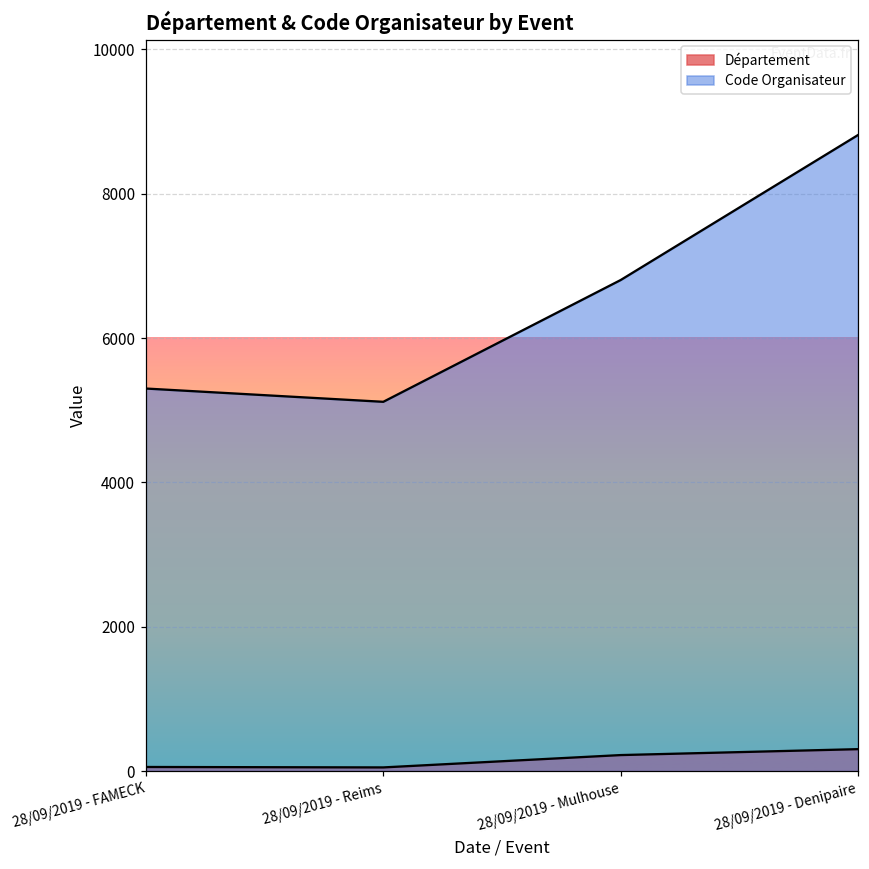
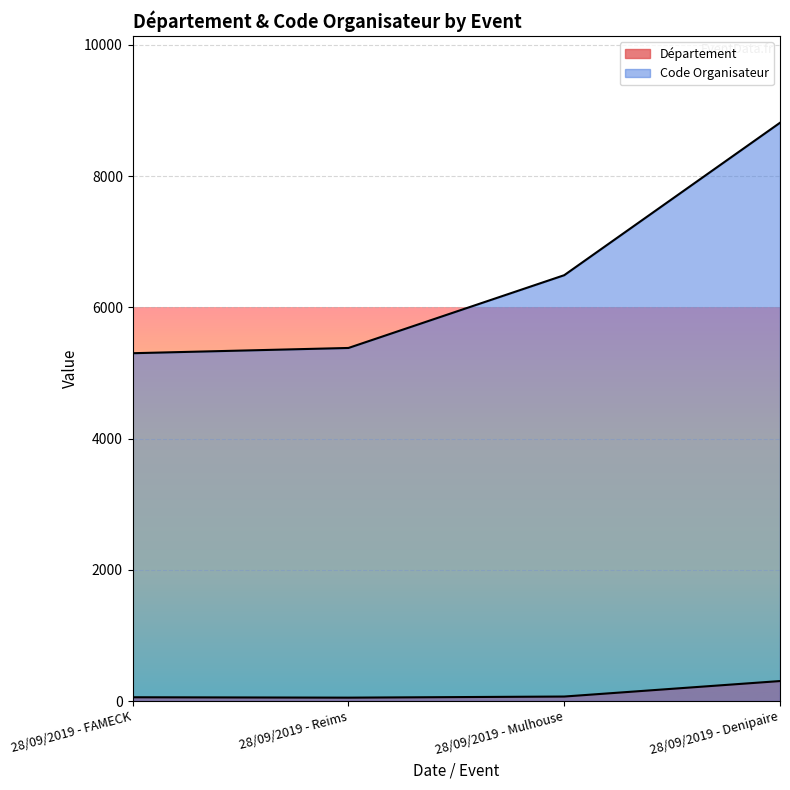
  {
    "Département": {
      "28/09/2019 - FAMECK": 100,
      "28/09/2019 - Reims": 100,
-     "28/09/2019 - Mulhouse": 200,
+     "28/09/2019 - Mulhouse": 100,
      "28/09/2019 - Denipaire": 300
    },
    "Code Organisateur": {
      "28/09/2019 - FAMECK": 5300,
-     "28/09/2019 - Reims": 5100,
-     "28/09/2019 - Mulhouse": 6800,
+     "28/09/2019 - Reims": 5400,
+     "28/09/2019 - Mulhouse": 6500,
      "28/09/2019 - Denipaire": 8800
    }
  }
